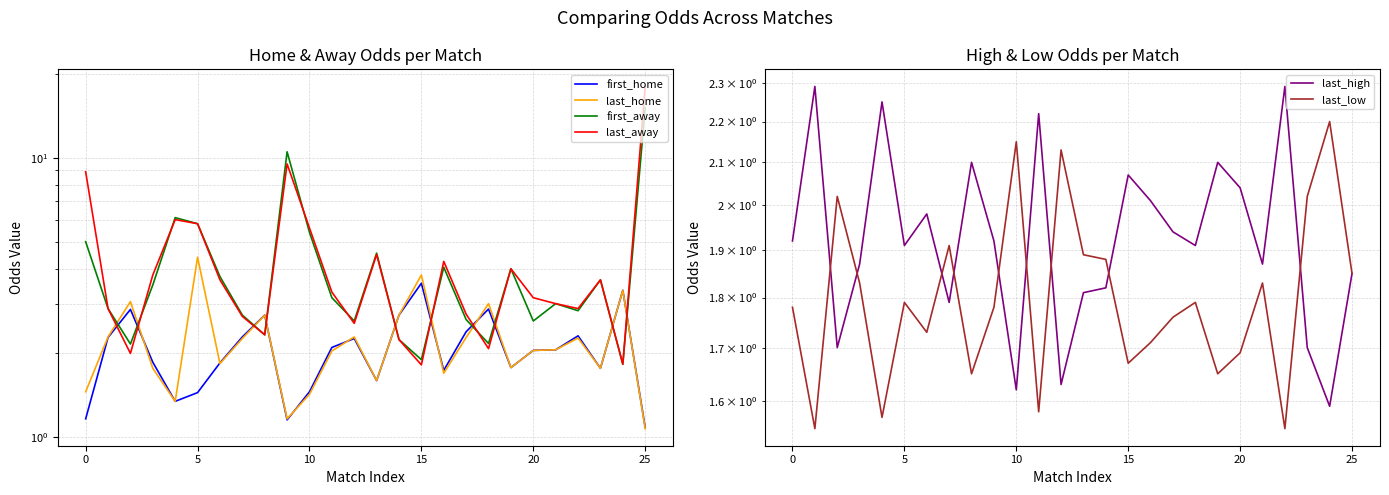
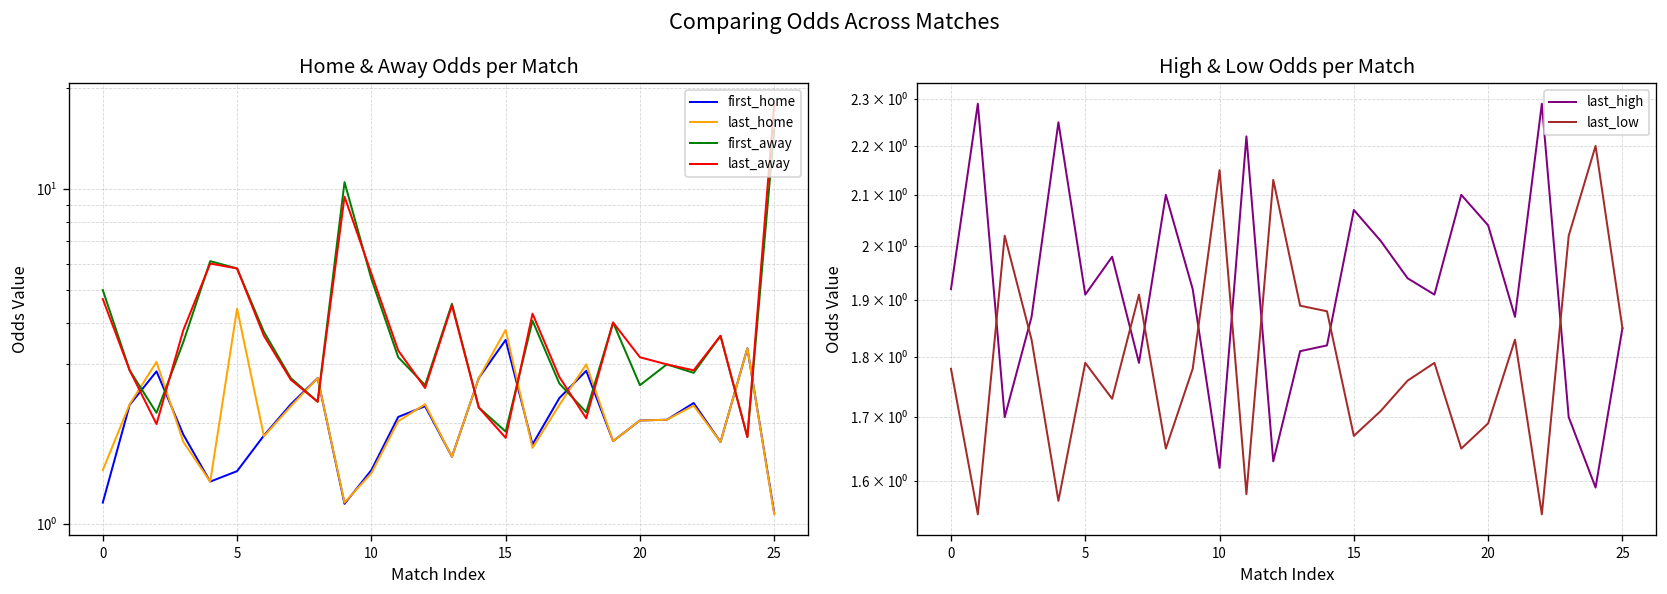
  {
    "Home & Away Odds per Match": {
      "first_home": {
        "0": 1.16,
        "5": 1.4,
        "15": 3.6
      },
      "last_home": {
        "0": 1.5,
        "5": 4.4,
        "15": 3.8
      },
      "first_away": {
        "0": 5.0,
        "10": 5.4,
        "15": 1.9,
        "20": 2.6
      },
      "last_away": {
-       "0": 8.9,
+       "0": 4.7,
        "10": 5.6,
        "15": 1.8,
        "20": 3.2
      }
    }
  }
